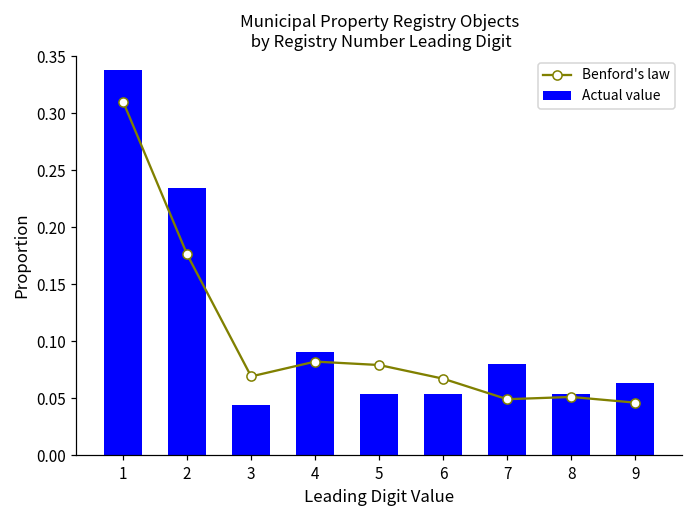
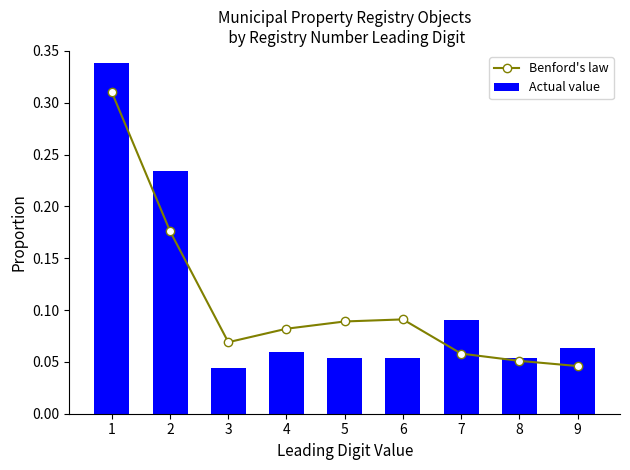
  {
    "Benford's law": {
      "1": 0.310,
      "2": 0.176,
      "3": 0.069,
      "4": 0.082,
-     "5": 0.079,
-     "6": 0.067,
-     "7": 0.049,
+     "5": 0.089,
+     "6": 0.091,
+     "7": 0.058,
      "8": 0.051,
      "9": 0.046
    },
    "Actual value": {
      "1": 0.34,
      "2": 0.234,
      "3": 0.044,
-     "4": 0.09,
+     "4": 0.06,
      "5": 0.054,
      "6": 0.054,
-     "7": 0.08,
+     "7": 0.09,
      "8": 0.054,
      "9": 0.063
    }
  }
